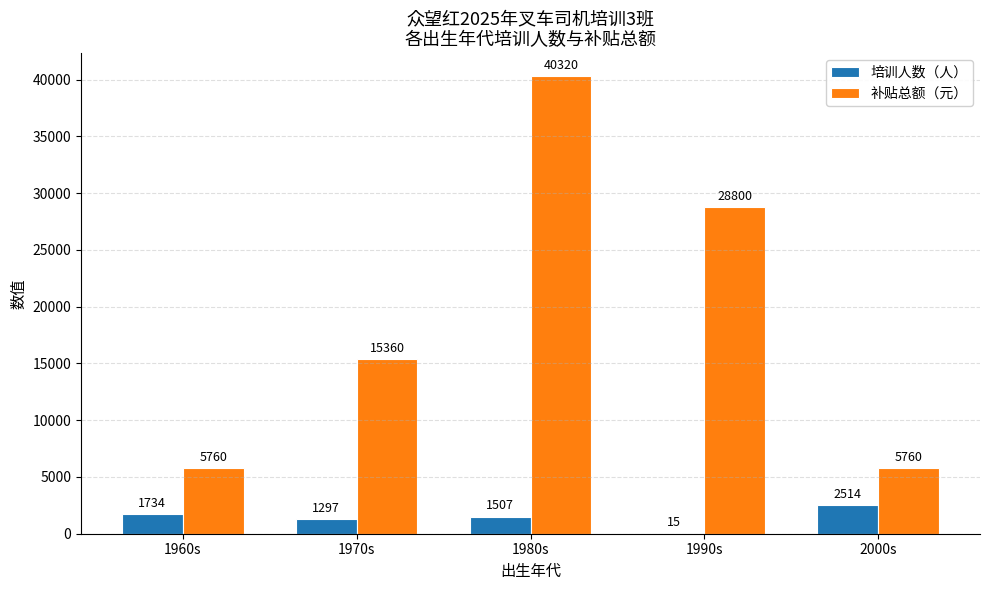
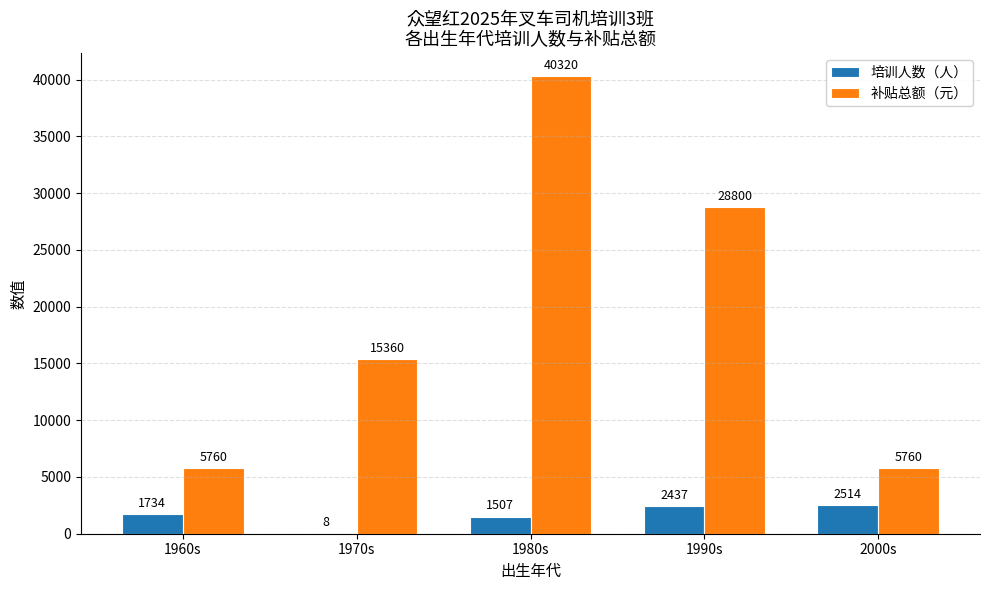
  {
    "培训人数（人）": {
      "1960s": 1734,
-     "1970s": 1297,
+     "1970s": 8,
      "1980s": 1507,
-     "1990s": 15,
+     "1990s": 2437,
      "2000s": 2514
    },
    "补贴总额（元）": {
      "1960s": 5760,
      "1970s": 15360,
      "1980s": 40320,
      "1990s": 28800,
      "2000s": 5760
    }
  }
